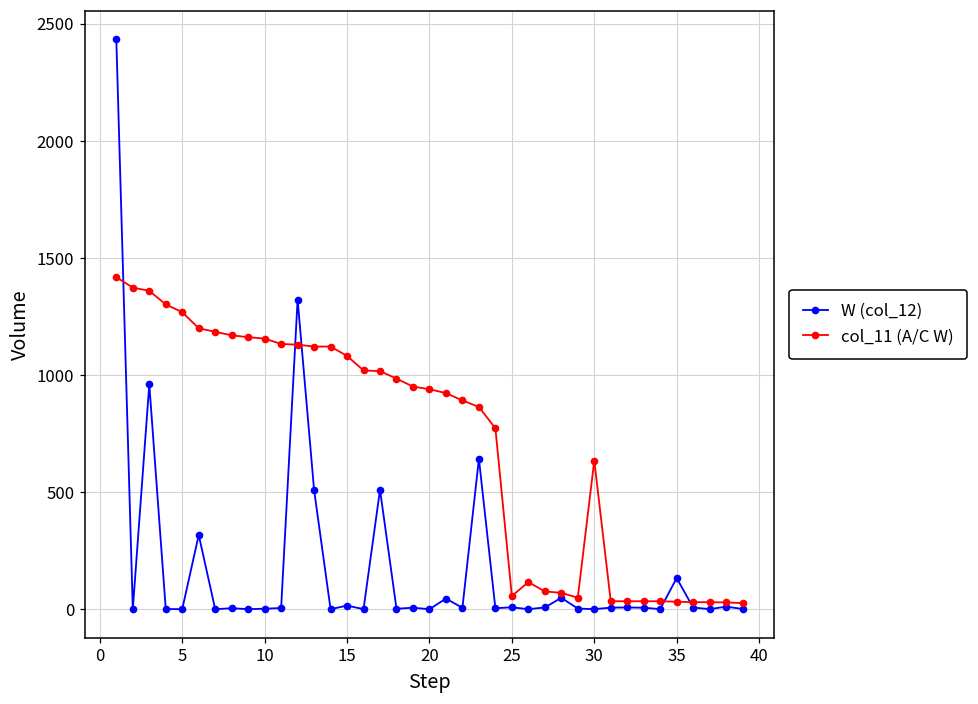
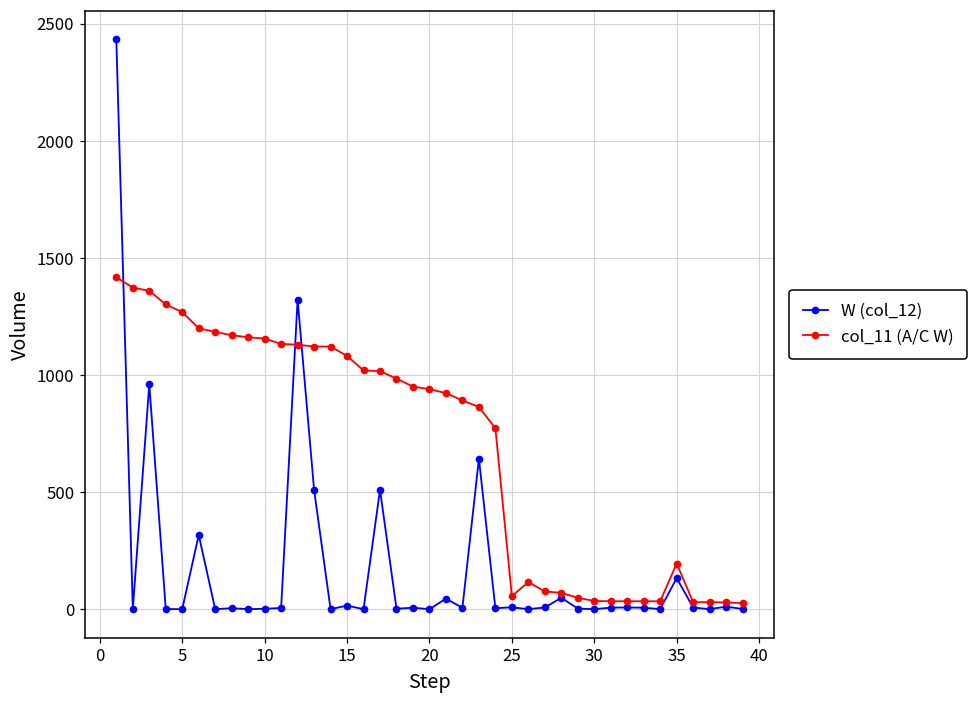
  {
    "W (col_12)": {
      "5": 0,
      "10": 0,
      "15": 20,
      "20": 0,
      "25": 10,
      "30": 0,
      "35": 130
    },
    "col_11 (A/C W)": {
      "5": 1270,
      "10": 1160,
      "15": 1080,
      "20": 940,
      "25": 60,
-     "30": 640,
-     "35": 30
+     "30": 40,
+     "35": 200
    }
  }
